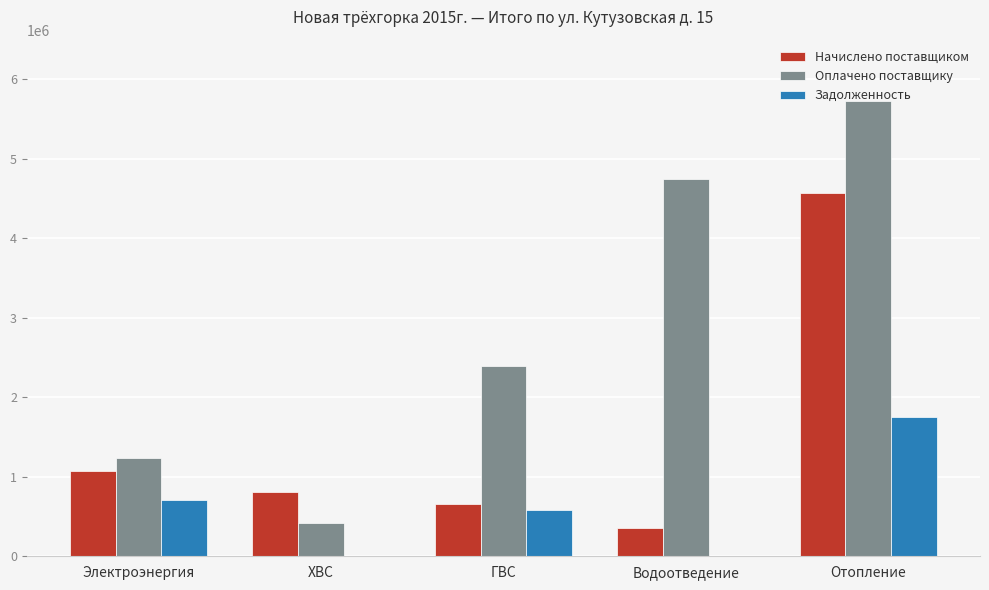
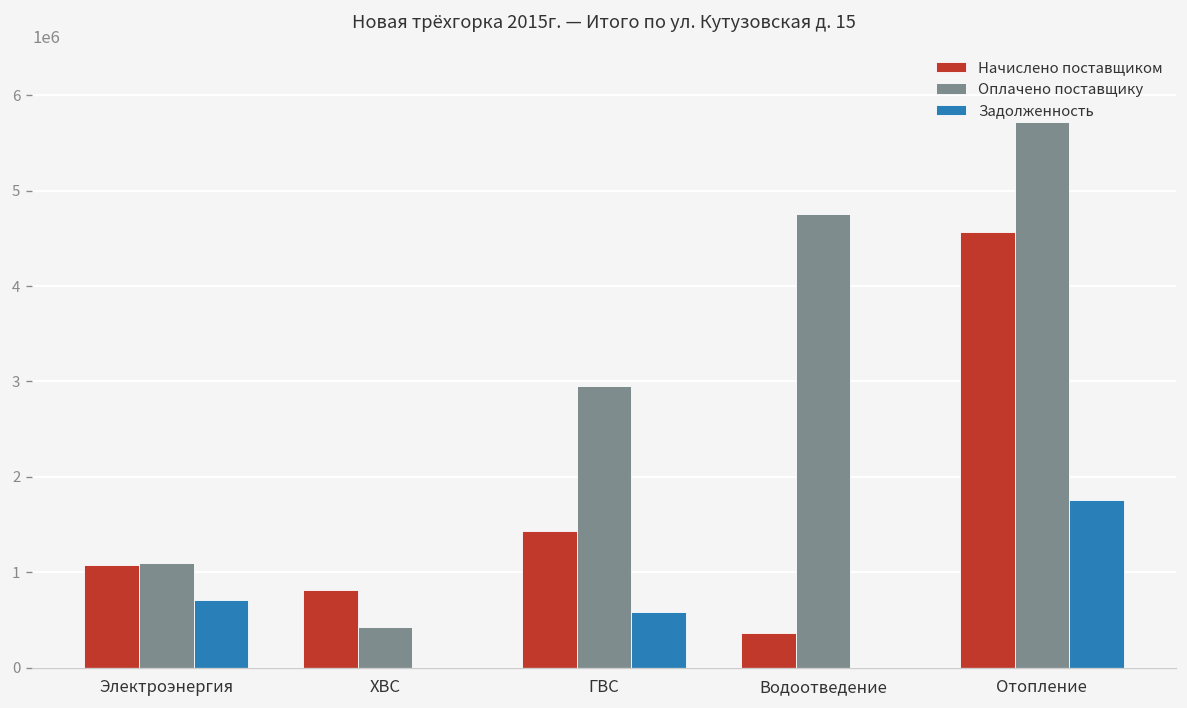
  {
    "Начислено поставщиком": {
      "Электроэнергия": 1100000,
      "ХВС": 800000,
-     "ГВС": 700000,
+     "ГВС": 1400000,
      "Водоотведение": 400000,
      "Отопление": 4600000
    },
    "Оплачено поставщику": {
-     "Электроэнергия": 1200000,
+     "Электроэнергия": 1100000,
      "ХВС": 400000,
-     "ГВС": 2400000,
+     "ГВС": 3000000,
      "Водоотведение": 4800000,
      "Отопление": 5700000
    },
    "Задолженность": {
      "Электроэнергия": 700000,
      "ХВС": 0,
      "ГВС": 600000,
      "Водоотведение": 0,
      "Отопление": 1800000
    }
  }
